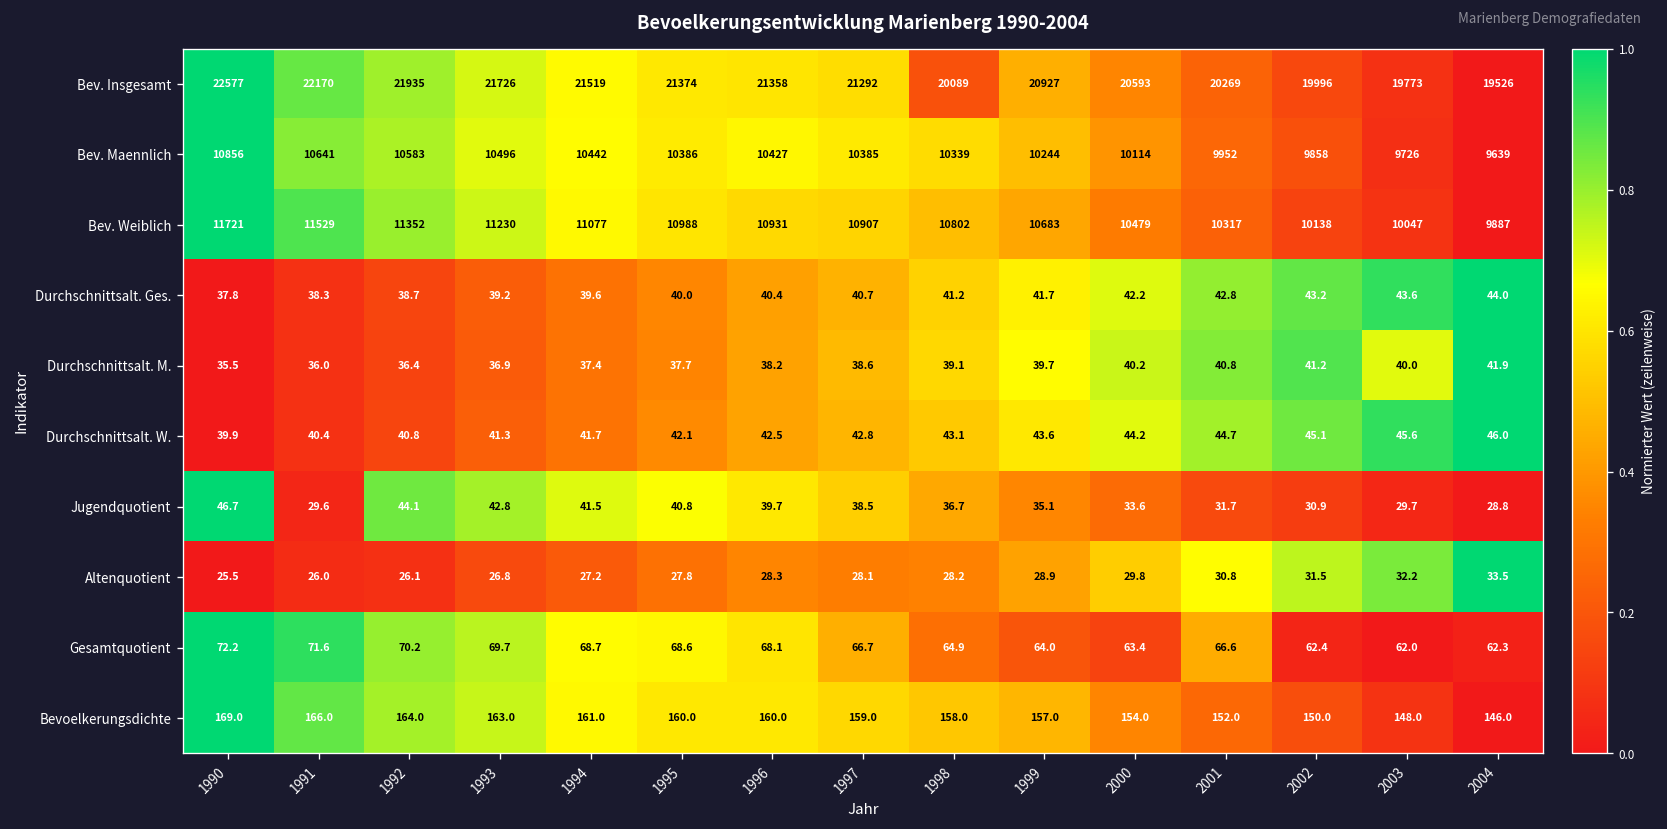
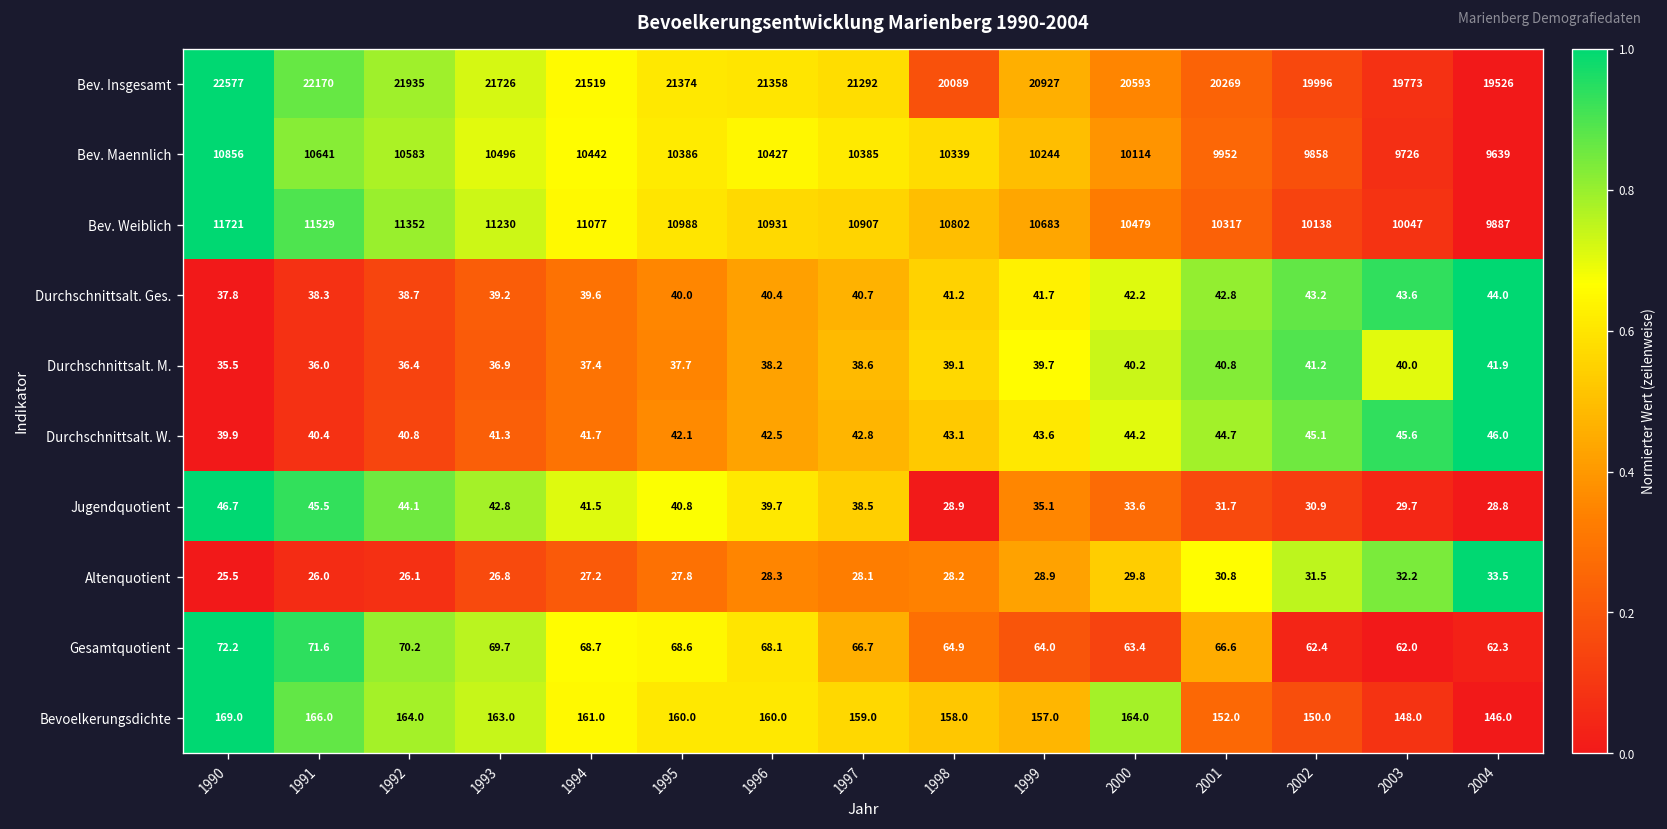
  {
    "Bev. Insgesamt": {
      "1990": 22577,
      "1991": 22170,
      "1992": 21935,
      "1993": 21726,
      "1994": 21519,
      "1995": 21374,
      "1996": 21358,
      "1997": 21292,
      "1998": 20089,
      "1999": 20927,
      "2000": 20593,
      "2001": 20269,
      "2002": 19996,
      "2003": 19773,
      "2004": 19526
    },
    "Bev. Maennlich": {
      "1990": 10856,
      "1991": 10641,
      "1992": 10583,
      "1993": 10496,
      "1994": 10442,
      "1995": 10386,
      "1996": 10427,
      "1997": 10385,
      "1998": 10339,
      "1999": 10244,
      "2000": 10114,
      "2001": 9952,
      "2002": 9858,
      "2003": 9726,
      "2004": 9639
    },
    "Bev. Weiblich": {
      "1990": 11721,
      "1991": 11529,
      "1992": 11352,
      "1993": 11230,
      "1994": 11077,
      "1995": 10988,
      "1996": 10931,
      "1997": 10907,
      "1998": 10802,
      "1999": 10683,
      "2000": 10479,
      "2001": 10317,
      "2002": 10138,
      "2003": 10047,
      "2004": 9887
    },
    "Durchschnittsalt. Ges.": {
      "1990": 37.8,
      "1991": 38.3,
      "1992": 38.7,
      "1993": 39.2,
      "1994": 39.6,
      "1995": 40.0,
      "1996": 40.4,
      "1997": 40.7,
      "1998": 41.2,
      "1999": 41.7,
      "2000": 42.2,
      "2001": 42.8,
      "2002": 43.2,
      "2003": 43.6,
      "2004": 44.0
    },
    "Durchschnittsalt. M.": {
      "1990": 35.5,
      "1991": 36.0,
      "1992": 36.4,
      "1993": 36.9,
      "1994": 37.4,
      "1995": 37.7,
      "1996": 38.2,
      "1997": 38.6,
      "1998": 39.1,
      "1999": 39.7,
      "2000": 40.2,
      "2001": 40.8,
      "2002": 41.2,
      "2003": 40.0,
      "2004": 41.9
    },
    "Durchschnittsalt. W.": {
      "1990": 39.9,
      "1991": 40.4,
      "1992": 40.8,
      "1993": 41.3,
      "1994": 41.7,
      "1995": 42.1,
      "1996": 42.5,
      "1997": 42.8,
      "1998": 43.1,
      "1999": 43.6,
      "2000": 44.2,
      "2001": 44.7,
      "2002": 45.1,
      "2003": 45.6,
      "2004": 46.0
    },
    "Jugendquotient": {
      "1990": 46.7,
-     "1991": 29.6,
+     "1991": 45.5,
      "1992": 44.1,
      "1993": 42.8,
      "1994": 41.5,
      "1995": 40.8,
      "1996": 39.7,
      "1997": 38.5,
-     "1998": 36.7,
+     "1998": 28.9,
      "1999": 35.1,
      "2000": 33.6,
      "2001": 31.7,
      "2002": 30.9,
      "2003": 29.7,
      "2004": 28.8
    },
    "Altenquotient": {
      "1990": 25.5,
      "1991": 26.0,
      "1992": 26.1,
      "1993": 26.8,
      "1994": 27.2,
      "1995": 27.8,
      "1996": 28.3,
      "1997": 28.1,
      "1998": 28.2,
      "1999": 28.9,
      "2000": 29.8,
      "2001": 30.8,
      "2002": 31.5,
      "2003": 32.2,
      "2004": 33.5
    },
    "Gesamtquotient": {
      "1990": 72.2,
      "1991": 71.6,
      "1992": 70.2,
      "1993": 69.7,
      "1994": 68.7,
      "1995": 68.6,
      "1996": 68.1,
      "1997": 66.7,
      "1998": 64.9,
      "1999": 64.0,
      "2000": 63.4,
      "2001": 66.6,
      "2002": 62.4,
      "2003": 62.0,
      "2004": 62.3
    },
    "Bevoelkerungsdichte": {
      "1990": 169.0,
      "1991": 166.0,
      "1992": 164.0,
      "1993": 163.0,
      "1994": 161.0,
      "1995": 160.0,
      "1996": 160.0,
      "1997": 159.0,
      "1998": 158.0,
      "1999": 157.0,
-     "2000": 154.0,
+     "2000": 164.0,
      "2001": 152.0,
      "2002": 150.0,
      "2003": 148.0,
      "2004": 146.0
    }
  }
